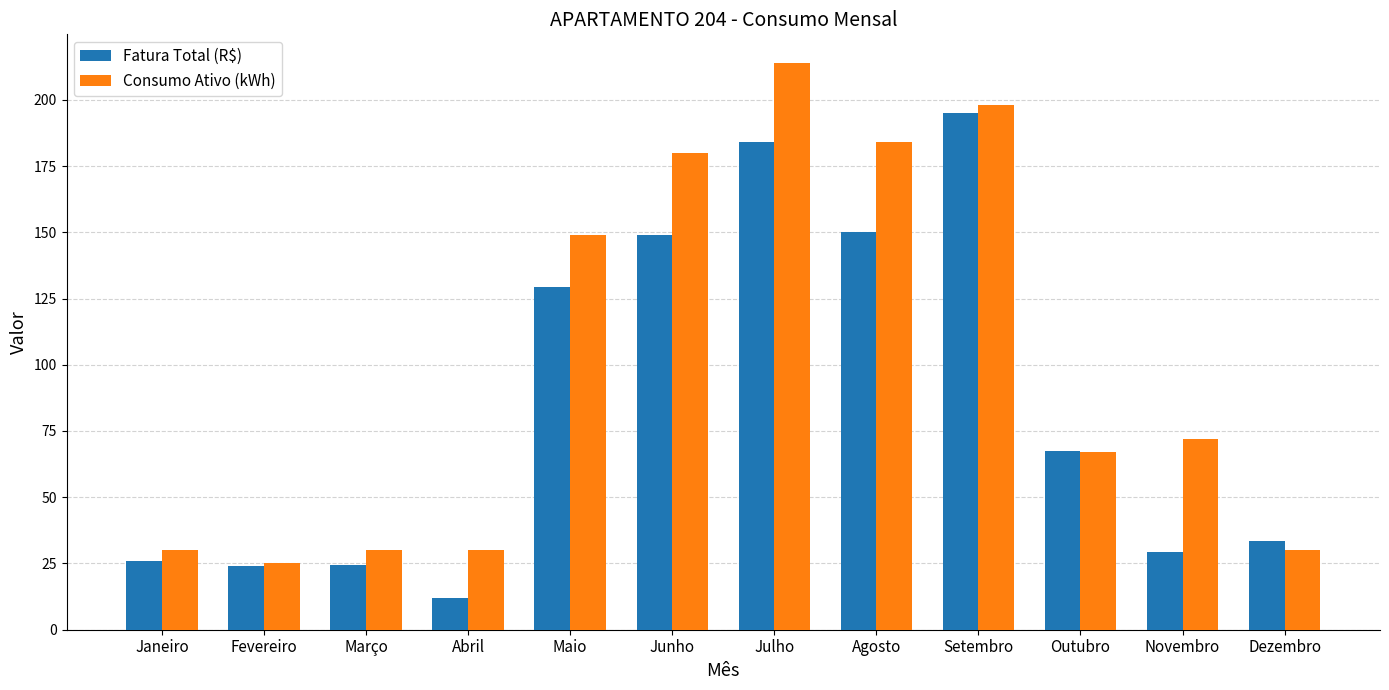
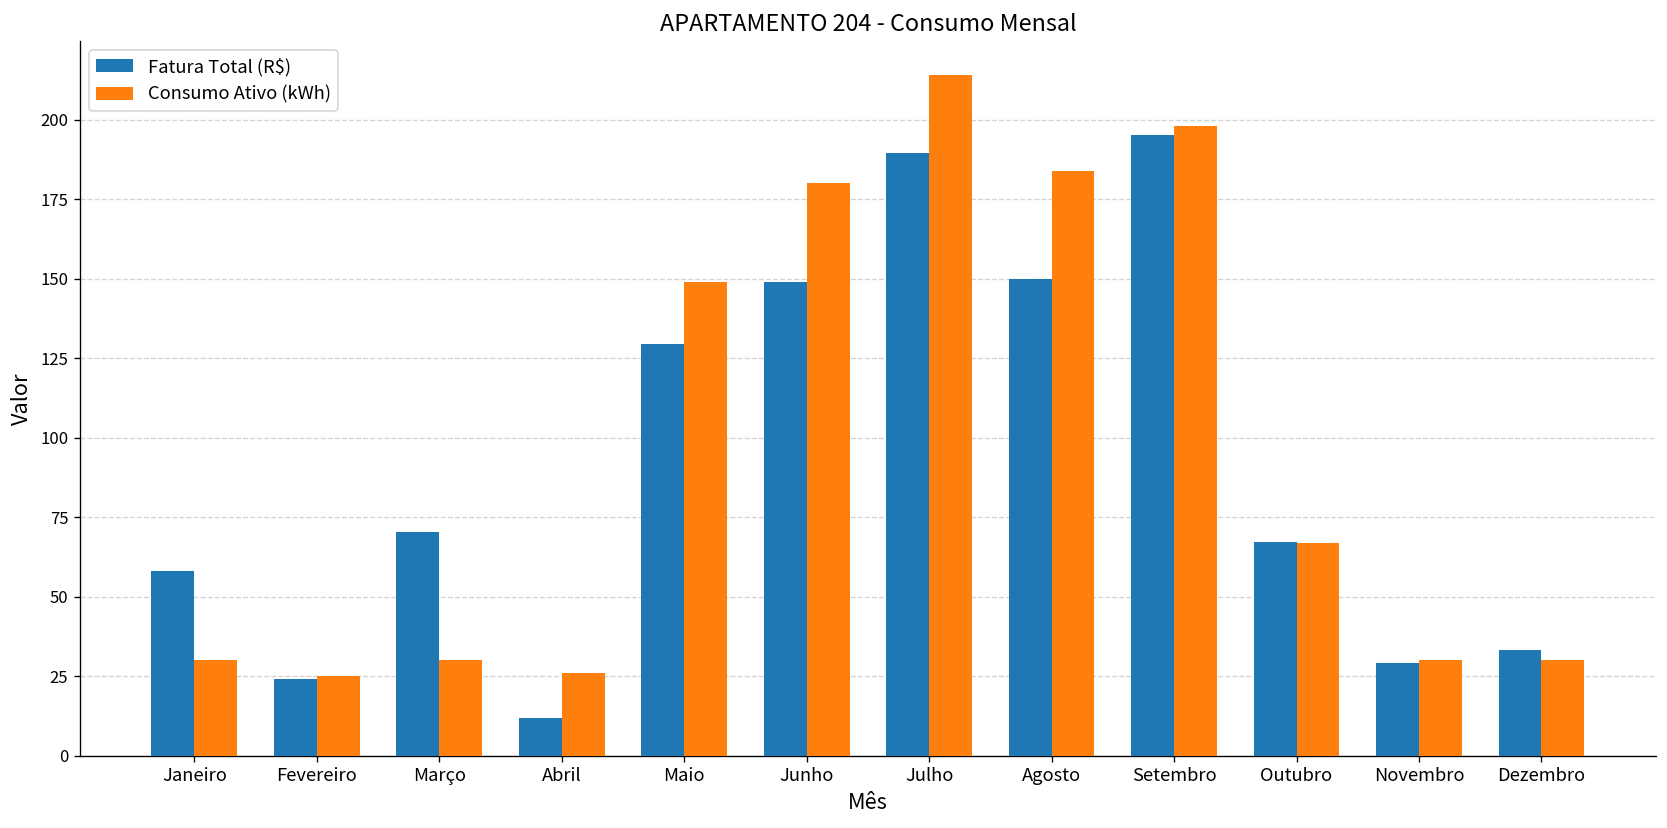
  {
    "Fatura Total (R$)": {
-     "Janeiro": 26,
+     "Janeiro": 58,
      "Fevereiro": 24,
-     "Março": 25,
+     "Março": 70,
      "Abril": 12,
      "Maio": 129,
      "Junho": 149,
-     "Julho": 184,
+     "Julho": 190,
      "Agosto": 150,
      "Setembro": 195,
      "Outubro": 67,
      "Novembro": 29,
      "Dezembro": 33
    },
    "Consumo Ativo (kWh)": {
      "Janeiro": 30,
      "Fevereiro": 25,
      "Março": 30,
-     "Abril": 30,
+     "Abril": 26,
      "Maio": 149,
      "Junho": 180,
      "Julho": 214,
      "Agosto": 184,
      "Setembro": 198,
      "Outubro": 67,
-     "Novembro": 72,
+     "Novembro": 30,
      "Dezembro": 30
    }
  }
